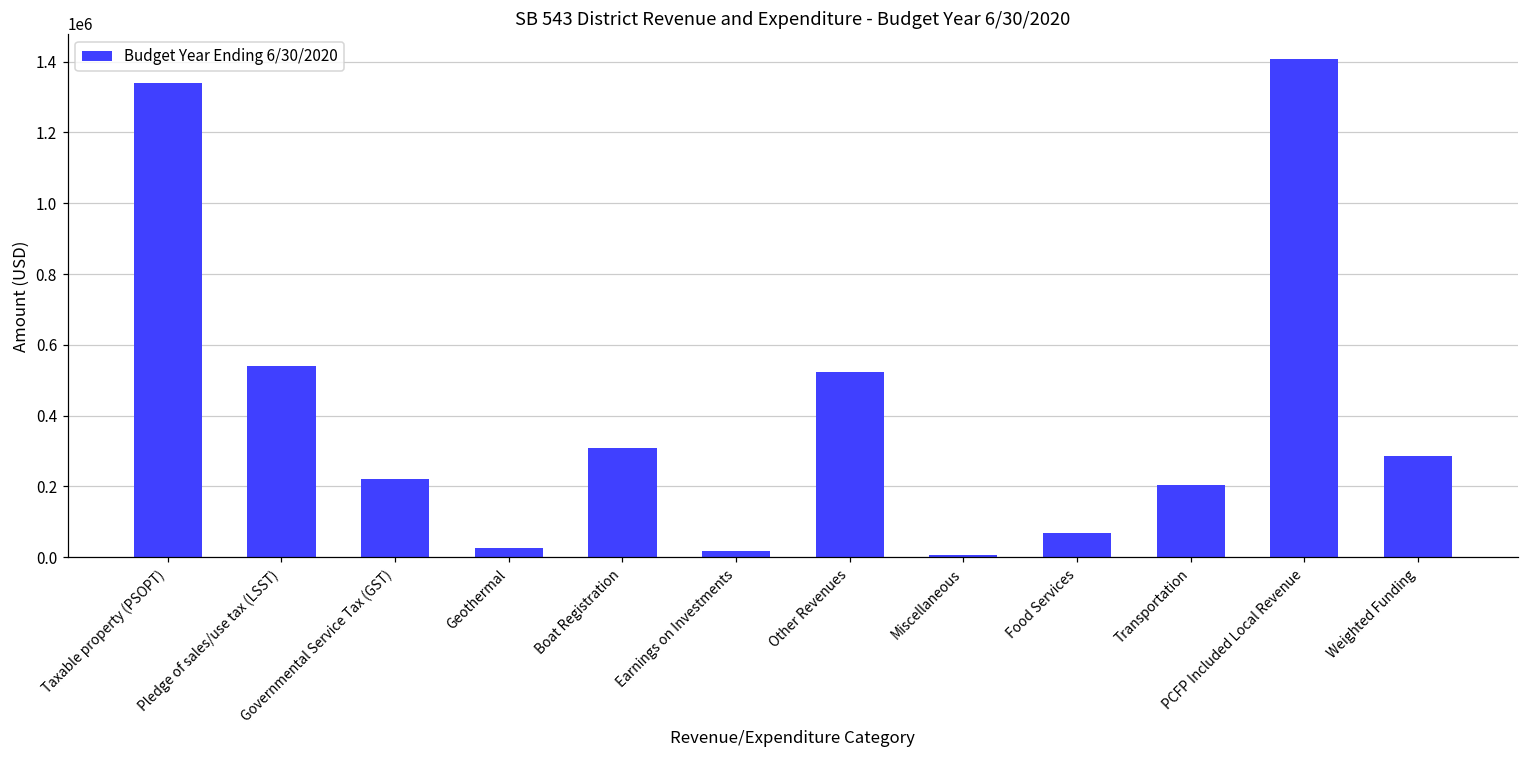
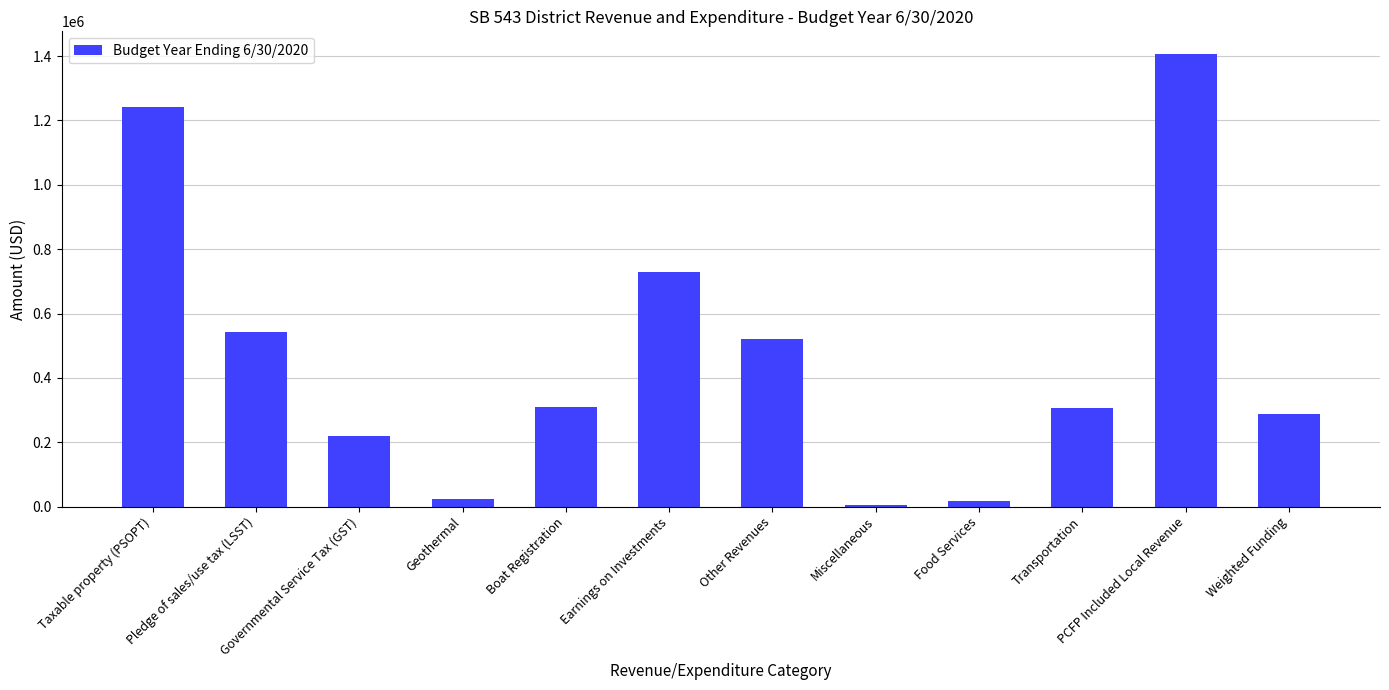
  {
-   "Taxable property (PSOPT)": 1340000,
+   "Taxable property (PSOPT)": 1240000,
    "Pledge of sales/use tax (LSST)": 540000,
    "Governmental Service Tax (GST)": 220000,
    "Geothermal": 30000,
    "Boat Registration": 310000,
-   "Earnings on Investments": 20000,
+   "Earnings on Investments": 730000,
    "Other Revenues": 520000,
-   "Food Services": 70000,
-   "Transportation": 200000,
+   "Food Services": 20000,
+   "Transportation": 310000,
    "PCFP Included Local Revenue": 1410000,
    "Weighted Funding": 290000
  }
